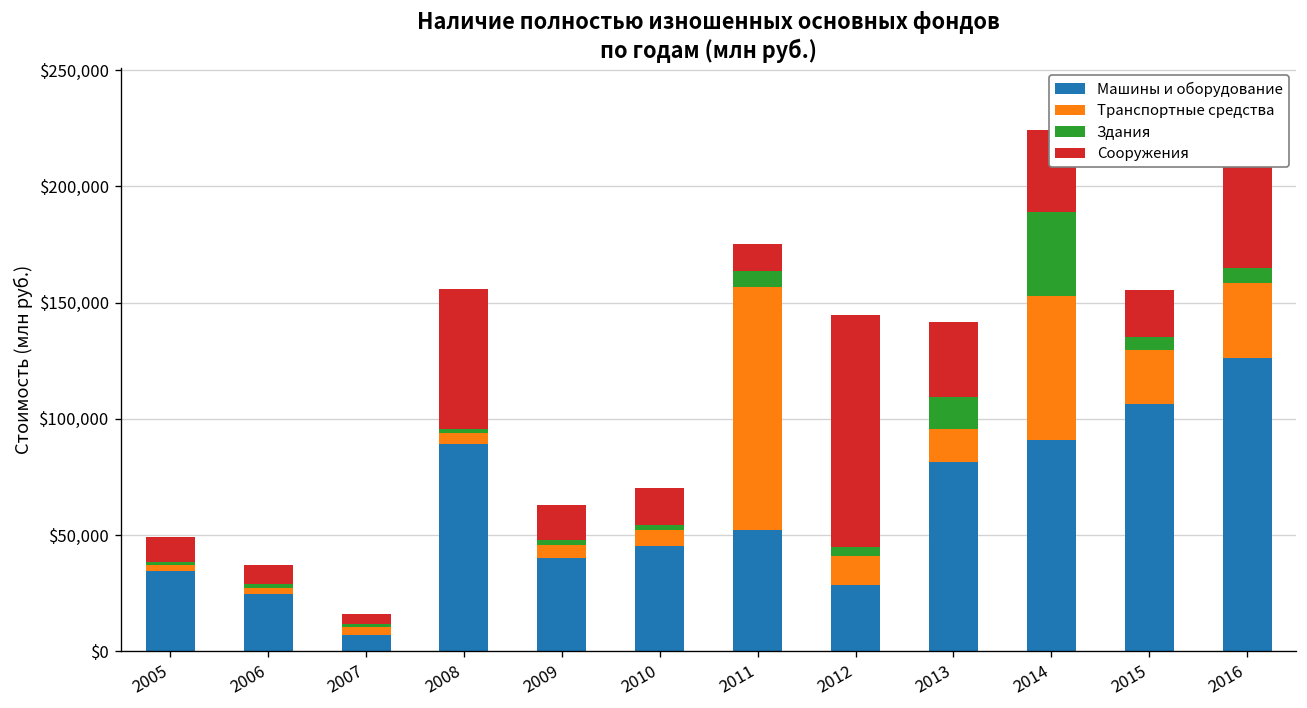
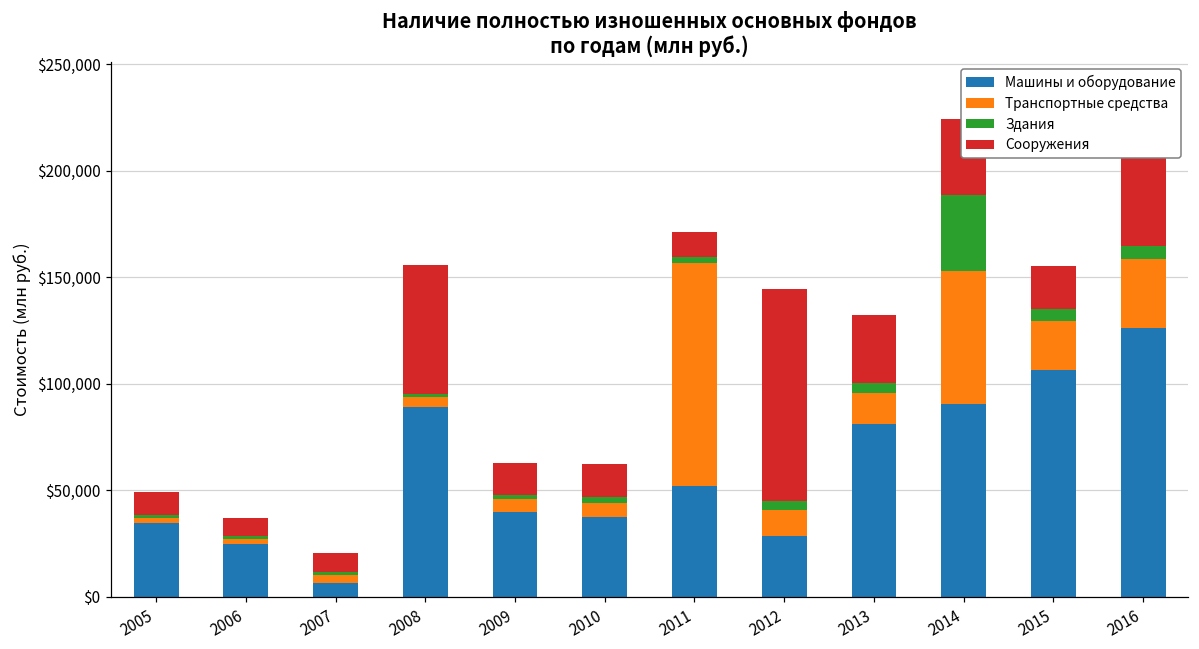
  {
    "Машины и оборудование": {
      "2005": "$35,000",
      "2006": "$25,000",
      "2007": "$7,000",
      "2008": "$89,000",
      "2009": "$40,000",
-     "2010": "$45,000",
+     "2010": "$37,000",
      "2011": "$52,000",
      "2012": "$29,000",
      "2013": "$81,000",
      "2014": "$91,000",
      "2015": "$107,000",
      "2016": "$126,000"
    },
    "Транспортные средства": {
      "2005": "$3,000",
      "2006": "$3,000",
      "2007": "$3,000",
      "2008": "$5,000",
      "2009": "$6,000",
      "2010": "$7,000",
      "2011": "$104,000",
      "2012": "$12,000",
      "2013": "$14,000",
      "2014": "$62,000",
      "2015": "$23,000",
      "2016": "$32,000"
    },
    "Здания": {
      "2005": "$1,000",
      "2006": "$1,000",
      "2007": "$1,000",
      "2008": "$2,000",
      "2009": "$2,000",
      "2010": "$2,000",
-     "2011": "$7,000",
+     "2011": "$3,000",
      "2012": "$4,000",
-     "2013": "$14,000",
+     "2013": "$5,000",
      "2014": "$36,000",
      "2015": "$5,000",
      "2016": "$6,000"
    },
    "Сооружения": {
      "2005": "$11,000",
      "2006": "$8,000",
-     "2007": "$4,000",
+     "2007": "$9,000",
      "2008": "$61,000",
      "2009": "$15,000",
      "2010": "$16,000",
      "2011": "$12,000",
      "2012": "$100,000",
      "2013": "$32,000",
      "2015": "$20,000"
    }
  }
